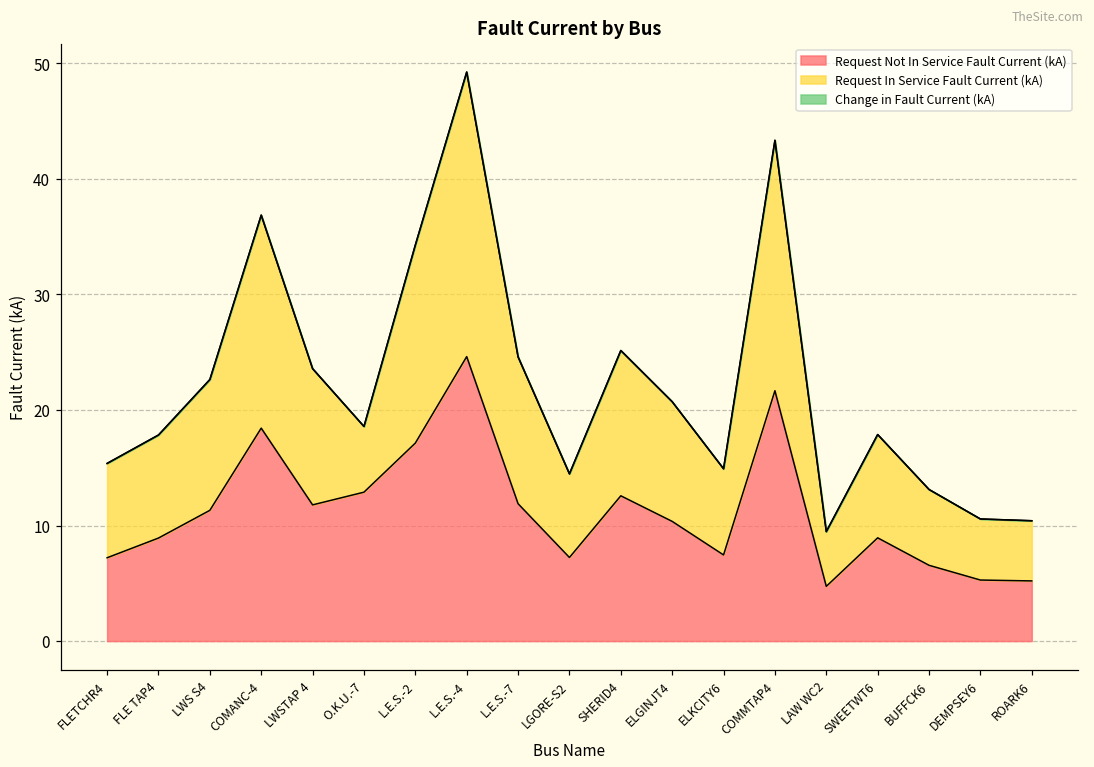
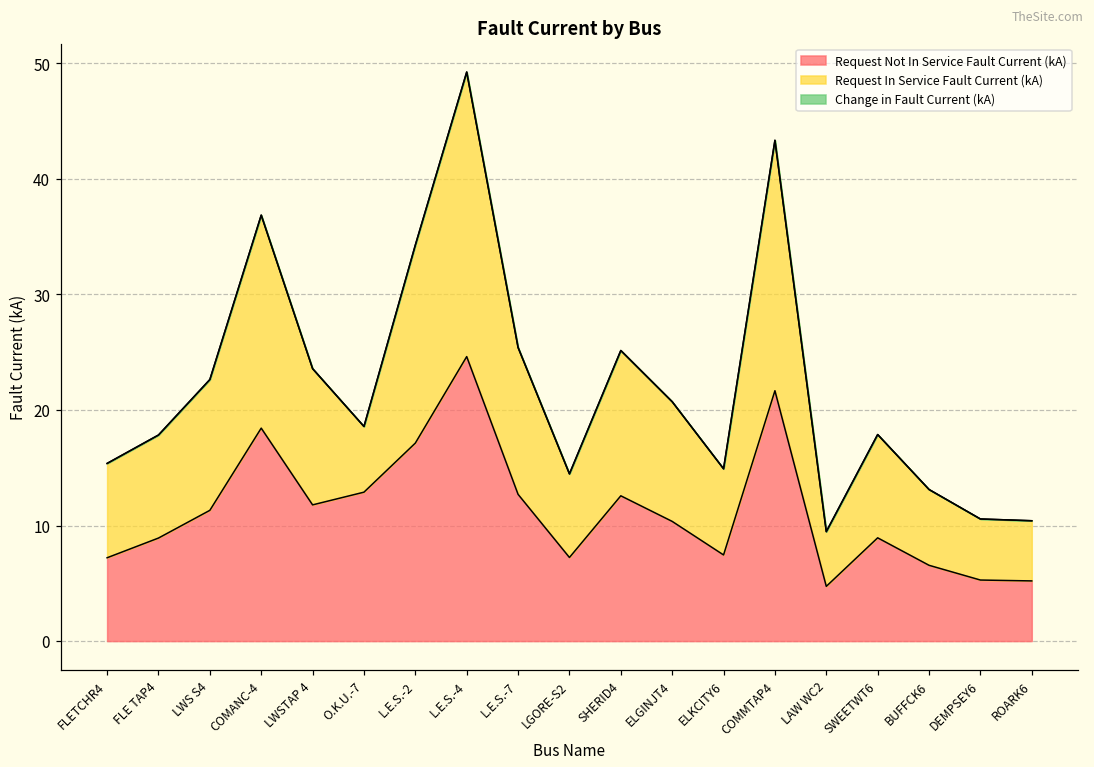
  {
    "Request Not In Service Fault Current (kA)": {
      "FLETCHR4": 7.2,
      "FLE TAP4": 8.9,
      "LWS S4": 11.3,
      "COMANC-4": 18.4,
      "LWSTAP 4": 11.8,
      "O.K.U.-7": 12.9,
      "L.E.S.-2": 17.1,
      "L.E.S.-4": 24.6,
-     "L.E.S.-7": 11.9,
+     "L.E.S.-7": 12.7,
      "LGORE-S2": 7.2,
      "SHERID4": 12.6,
      "ELGINJT4": 10.4,
      "ELKCITY6": 7.5,
      "COMMTAP4": 21.7,
      "LAW WC2": 4.7,
      "SWEETWT6": 8.9,
      "BUFFCK6": 6.6,
      "DEMPSEY6": 5.3,
      "ROARK6": 5.2
    },
    "Change in Fault Current (kA)": {
      "FLETCHR4": 8.2,
      "FLE TAP4": 8.9,
      "LWS S4": 11.3,
      "COMANC-4": 18.4,
      "LWSTAP 4": 11.8,
      "O.K.U.-7": 5.7,
      "L.E.S.-2": 17.1,
      "L.E.S.-4": 24.6,
      "L.E.S.-7": 12.7,
      "LGORE-S2": 7.2,
      "SHERID4": 12.6,
      "ELGINJT4": 10.4,
      "ELKCITY6": 7.5,
      "COMMTAP4": 21.7,
      "SWEETWT6": 8.9,
      "BUFFCK6": 6.6,
      "DEMPSEY6": 5.3,
      "ROARK6": 5.2
    }
  }
